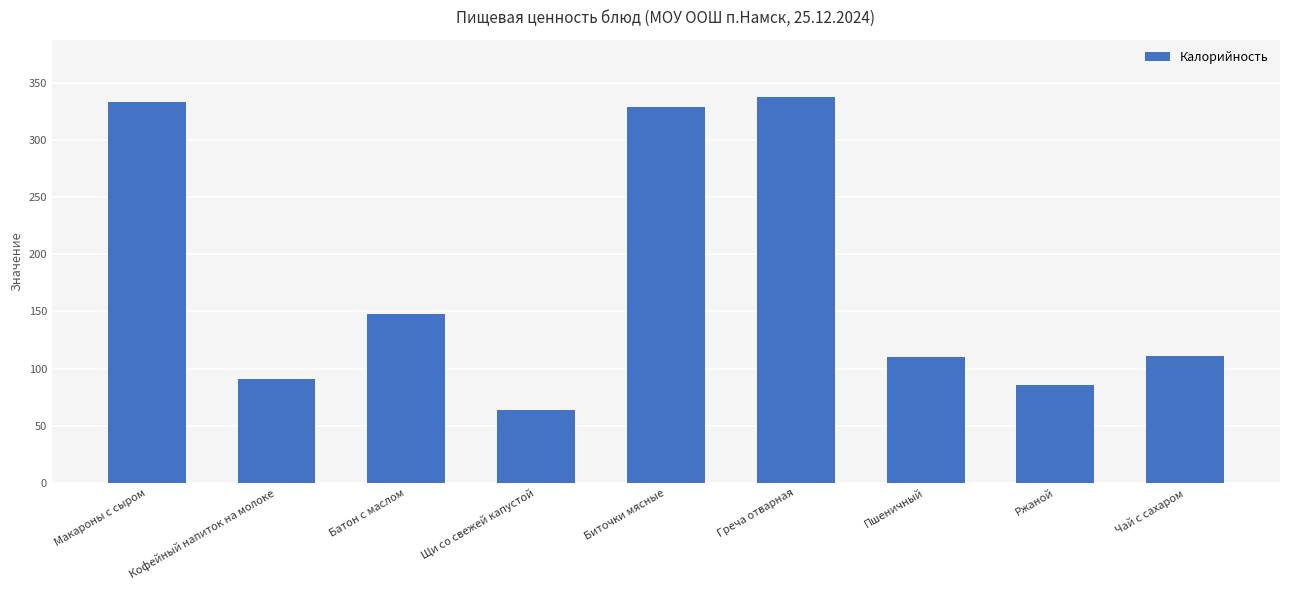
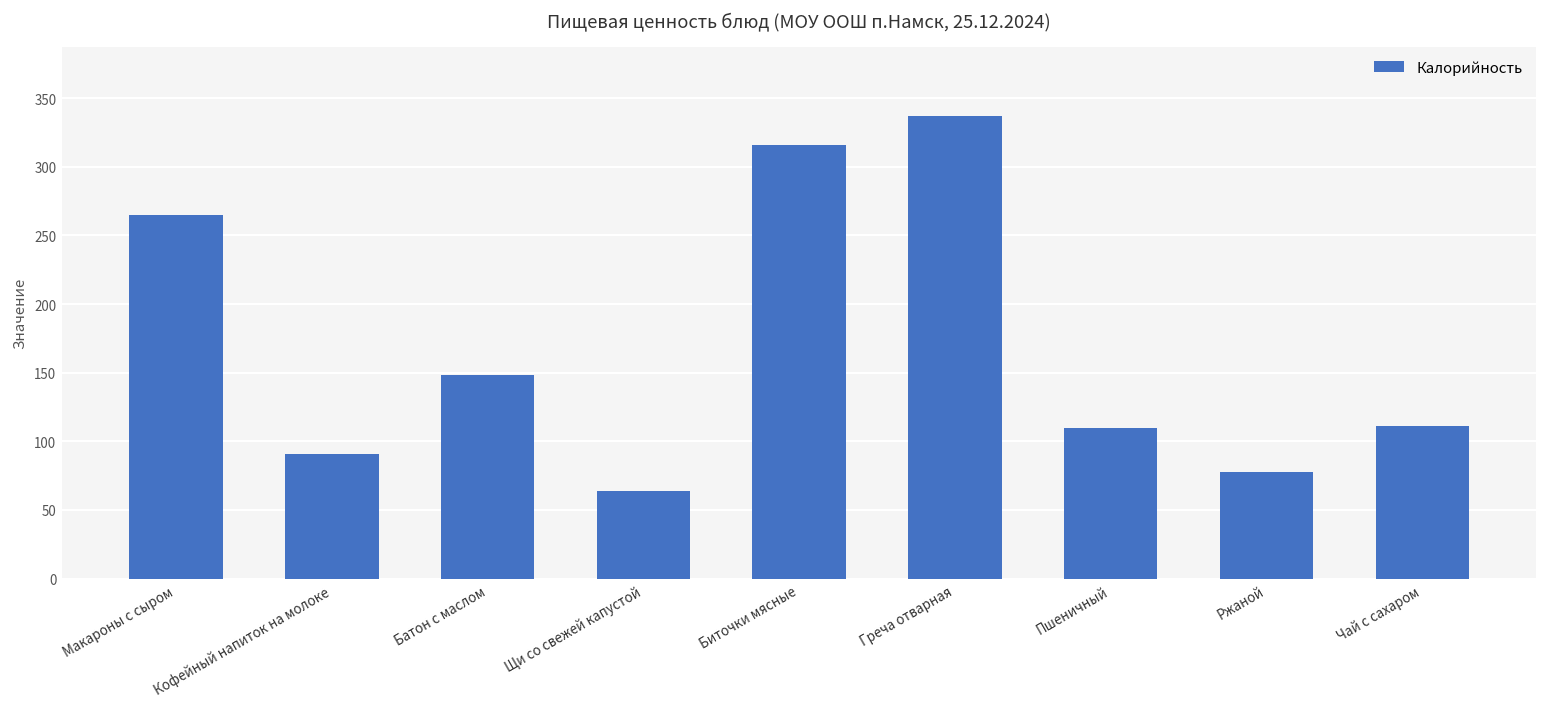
  {
-   "Макароны с сыром": 333,
+   "Макароны с сыром": 265,
    "Кофейный напиток на молоке": 91,
    "Батон с маслом": 148,
    "Щи со свежей капустой": 64,
-   "Биточки мясные": 329,
+   "Биточки мясные": 316,
    "Греча отварная": 337,
    "Пшеничный": 110,
-   "Ржаной": 86,
+   "Ржаной": 78,
    "Чай с сахаром": 111
  }
